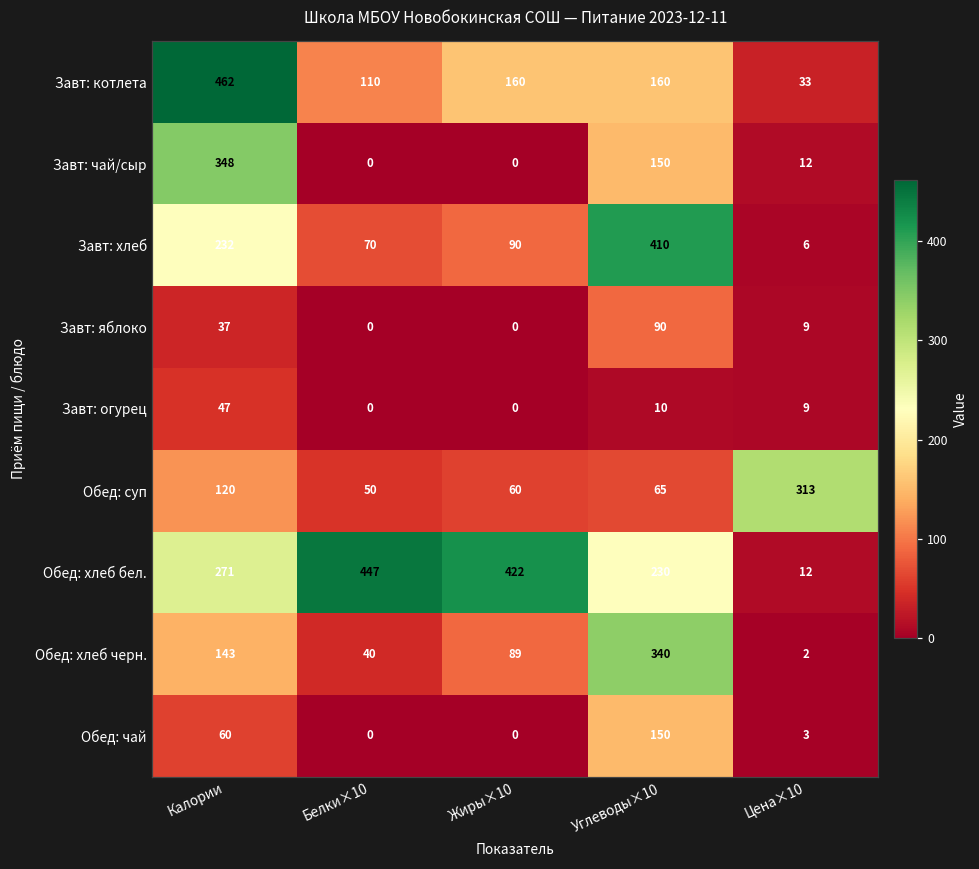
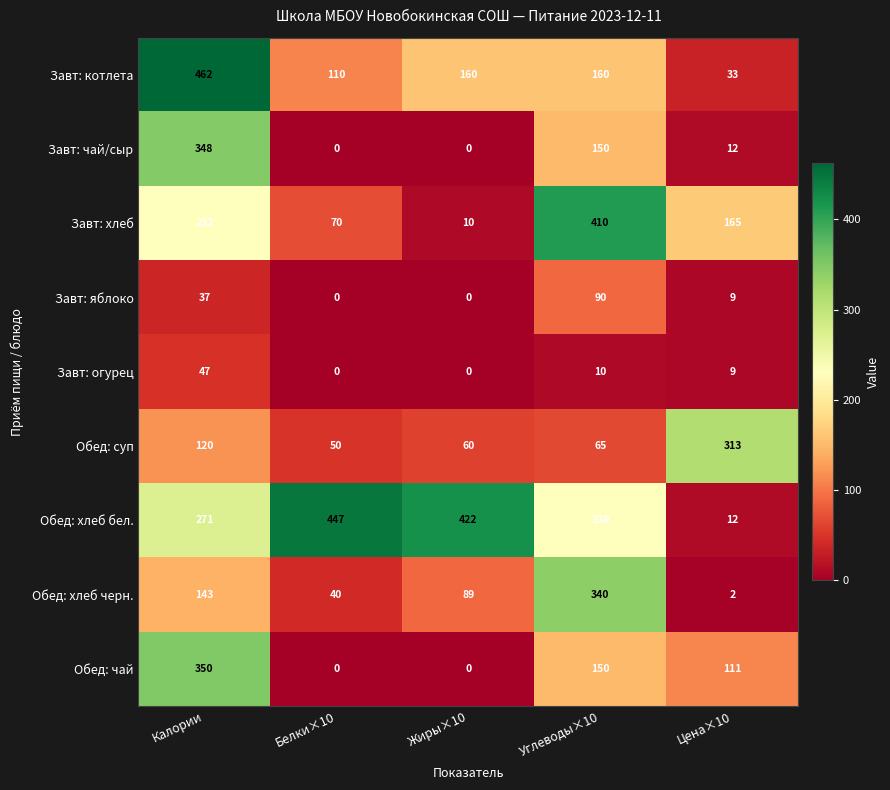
  {
    "Завт: котлета": {
      "Калории": 462,
      "Белки×10": 110,
      "Жиры×10": 160,
      "Углеводы×10": 160,
      "Цена×10": 33
    },
    "Завт: чай/сыр": {
      "Калории": 348,
      "Белки×10": 0,
      "Жиры×10": 0,
      "Углеводы×10": 150,
      "Цена×10": 12
    },
    "Завт: хлеб": {
      "Калории": 232,
      "Белки×10": 70,
-     "Жиры×10": 90,
+     "Жиры×10": 10,
      "Углеводы×10": 410,
-     "Цена×10": 6
+     "Цена×10": 165
    },
    "Завт: яблоко": {
      "Калории": 37,
      "Белки×10": 0,
      "Жиры×10": 0,
      "Углеводы×10": 90,
      "Цена×10": 9
    },
    "Завт: огурец": {
      "Калории": 47,
      "Белки×10": 0,
      "Жиры×10": 0,
      "Углеводы×10": 10,
      "Цена×10": 9
    },
    "Обед: суп": {
      "Калории": 120,
      "Белки×10": 50,
      "Жиры×10": 60,
      "Углеводы×10": 65,
      "Цена×10": 313
    },
    "Обед: хлеб бел.": {
      "Калории": 271,
      "Белки×10": 447,
      "Жиры×10": 422,
      "Углеводы×10": 230,
      "Цена×10": 12
    },
    "Обед: хлеб черн.": {
      "Калории": 143,
      "Белки×10": 40,
      "Жиры×10": 89,
      "Углеводы×10": 340,
      "Цена×10": 2
    },
    "Обед: чай": {
-     "Калории": 60,
+     "Калории": 350,
      "Белки×10": 0,
      "Жиры×10": 0,
      "Углеводы×10": 150,
-     "Цена×10": 3
+     "Цена×10": 111
    }
  }
